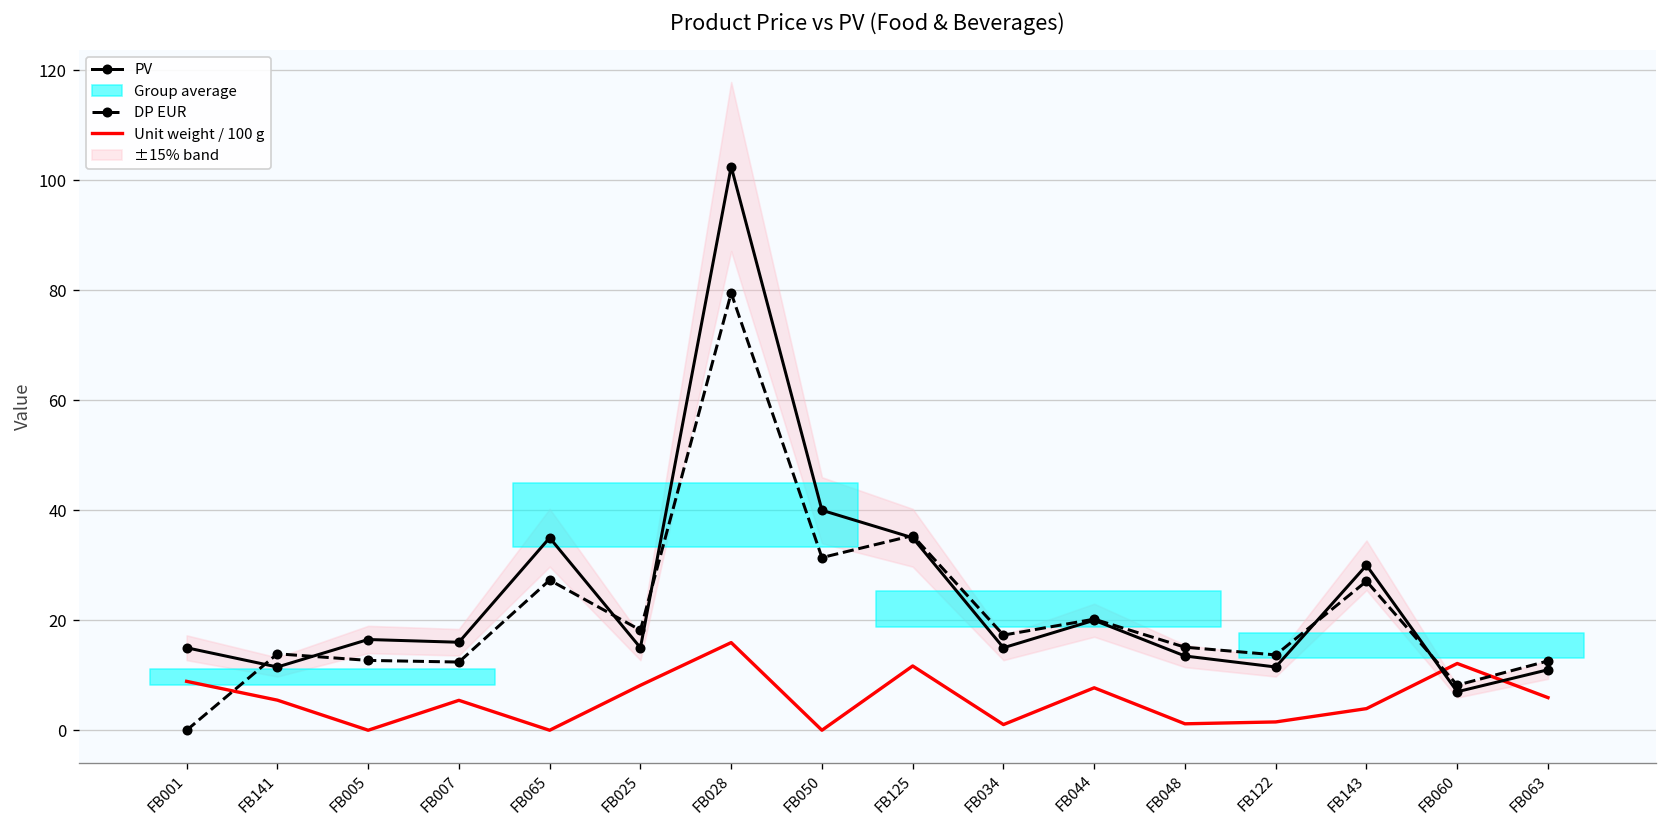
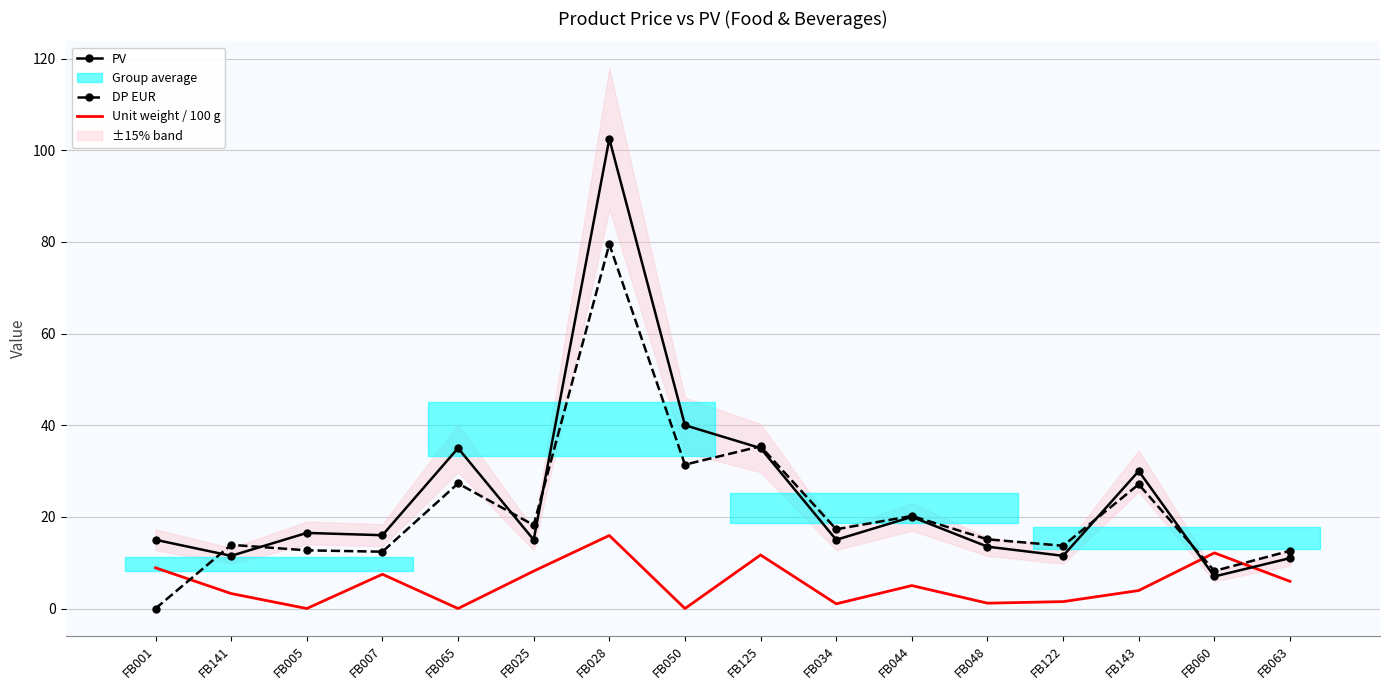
  {
    "Unit weight / 100 g": {
      "FB001": 9,
-     "FB141": 5,
+     "FB141": 3,
      "FB005": 0,
-     "FB007": 5,
+     "FB007": 7,
      "FB065": 0,
      "FB025": 8,
      "FB028": 16,
      "FB050": 0,
      "FB125": 12,
      "FB034": 1,
-     "FB044": 8,
+     "FB044": 5,
      "FB048": 1,
      "FB122": 2,
      "FB143": 4,
      "FB060": 12,
      "FB063": 6
    }
  }
